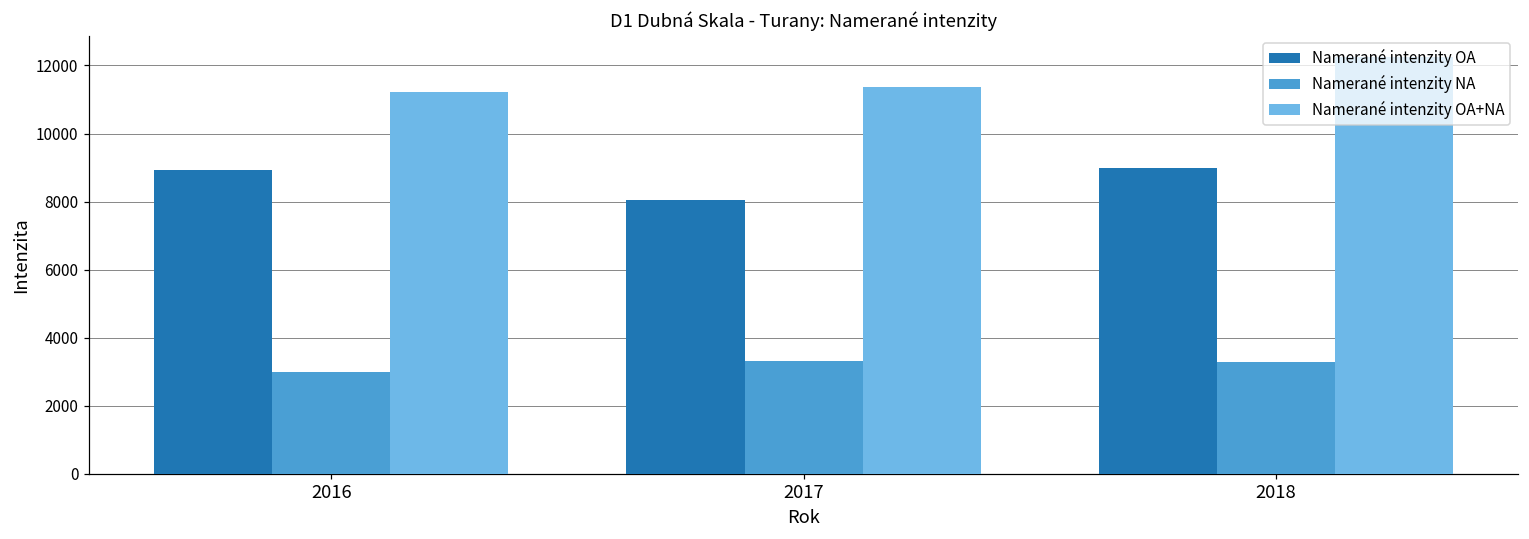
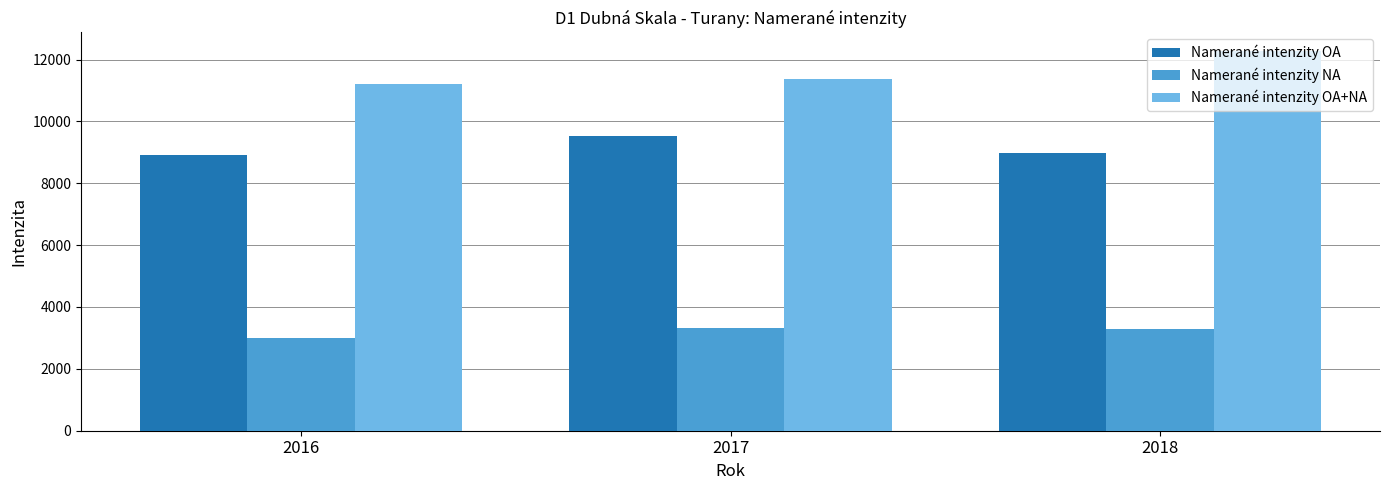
  {
    "Namerané intenzity OA": {
      "2016": 8900,
-     "2017": 8100,
+     "2017": 9500,
      "2018": 9000
    }
  }
